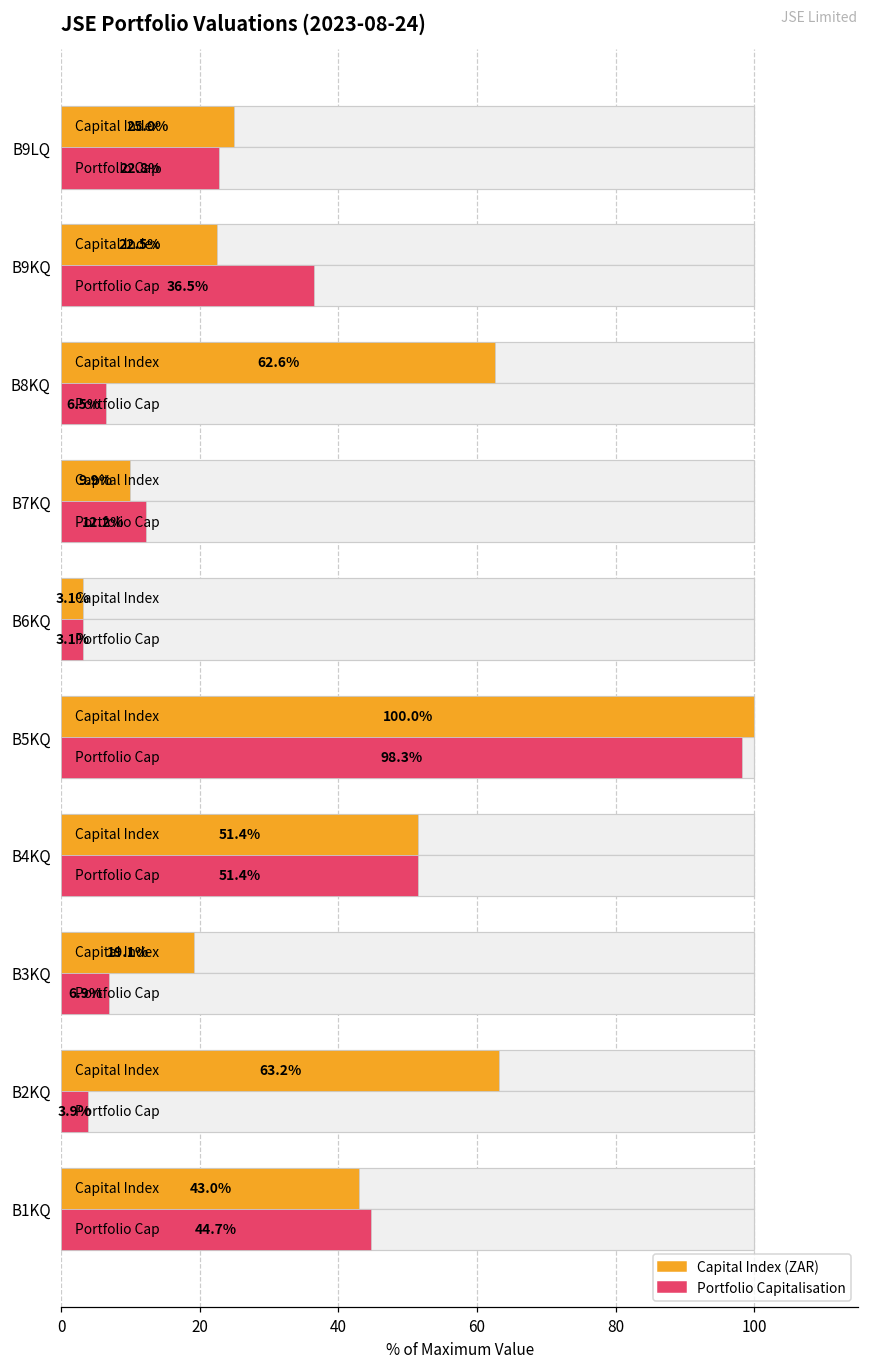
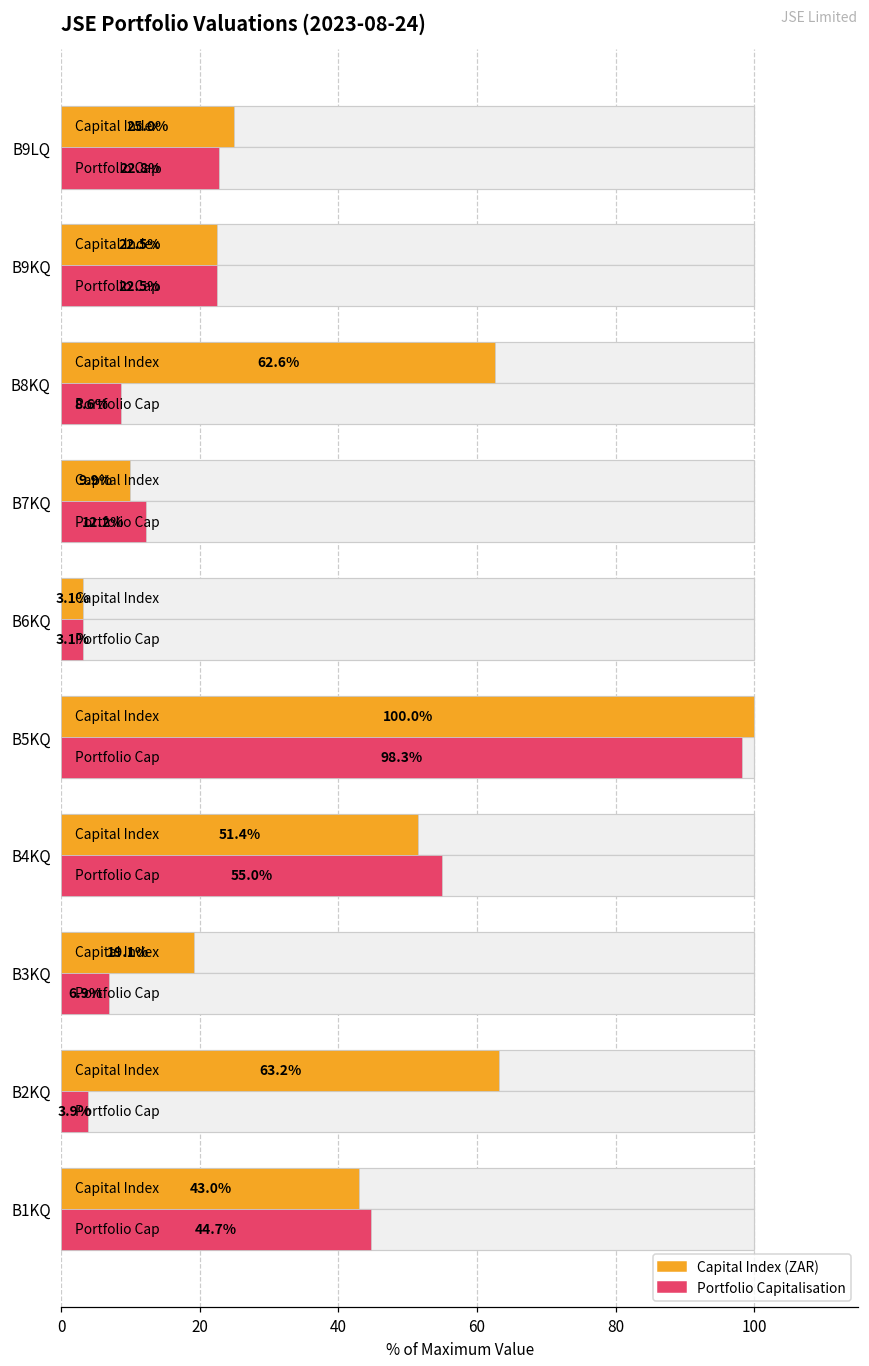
  {
    "Capital Index (ZAR)": {
      "B5KQ": "100.0%"
    },
    "Portfolio Capitalisation": {
-     "B9KQ": "36.5%",
-     "B8KQ": "6.5%",
-     "B4KQ": "51.4%"
+     "B9KQ": "22.5%",
+     "B8KQ": "8.6%",
+     "B4KQ": "55.0%"
    }
  }
